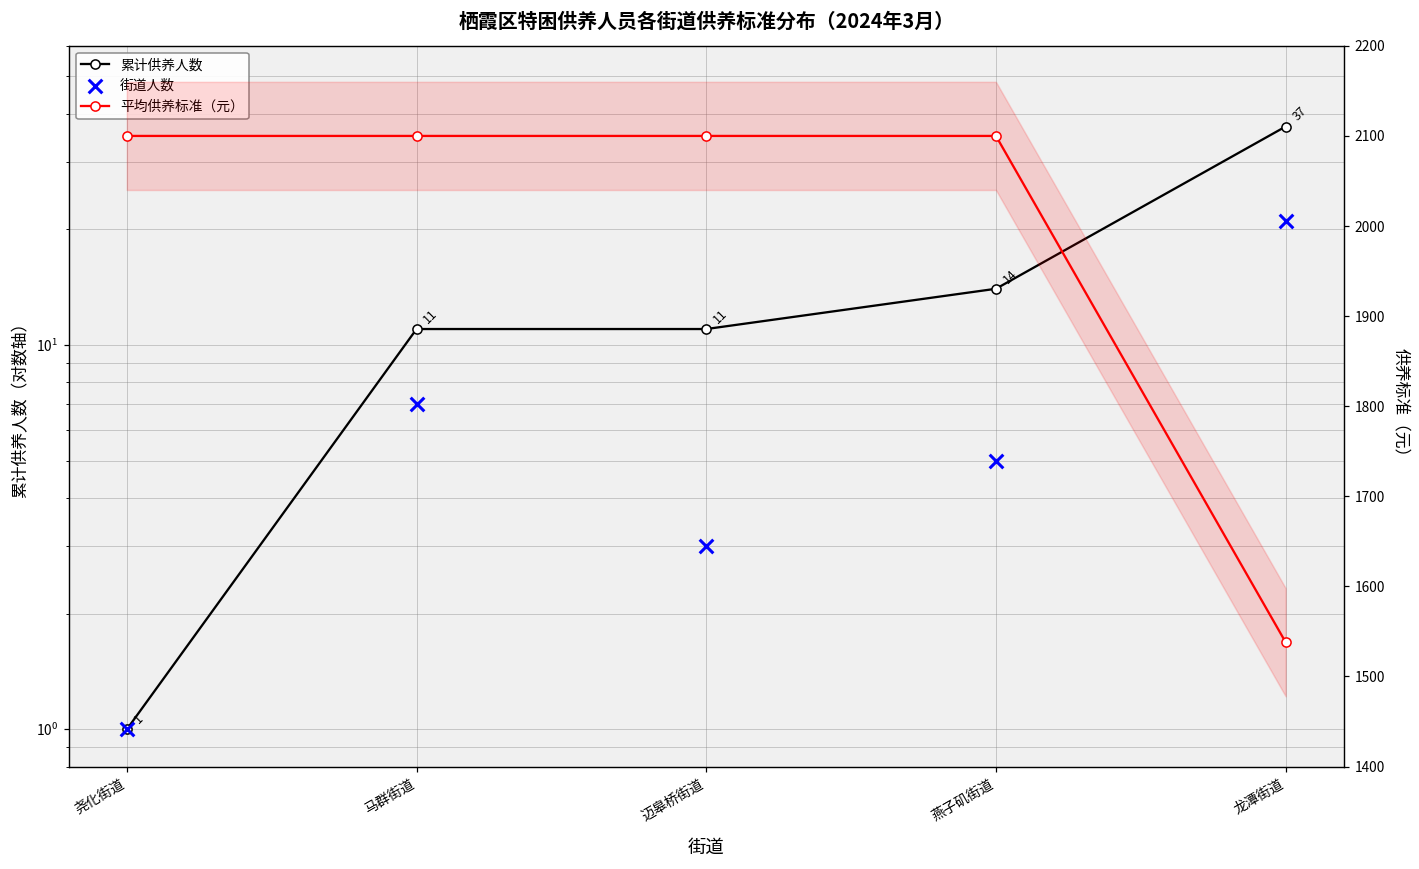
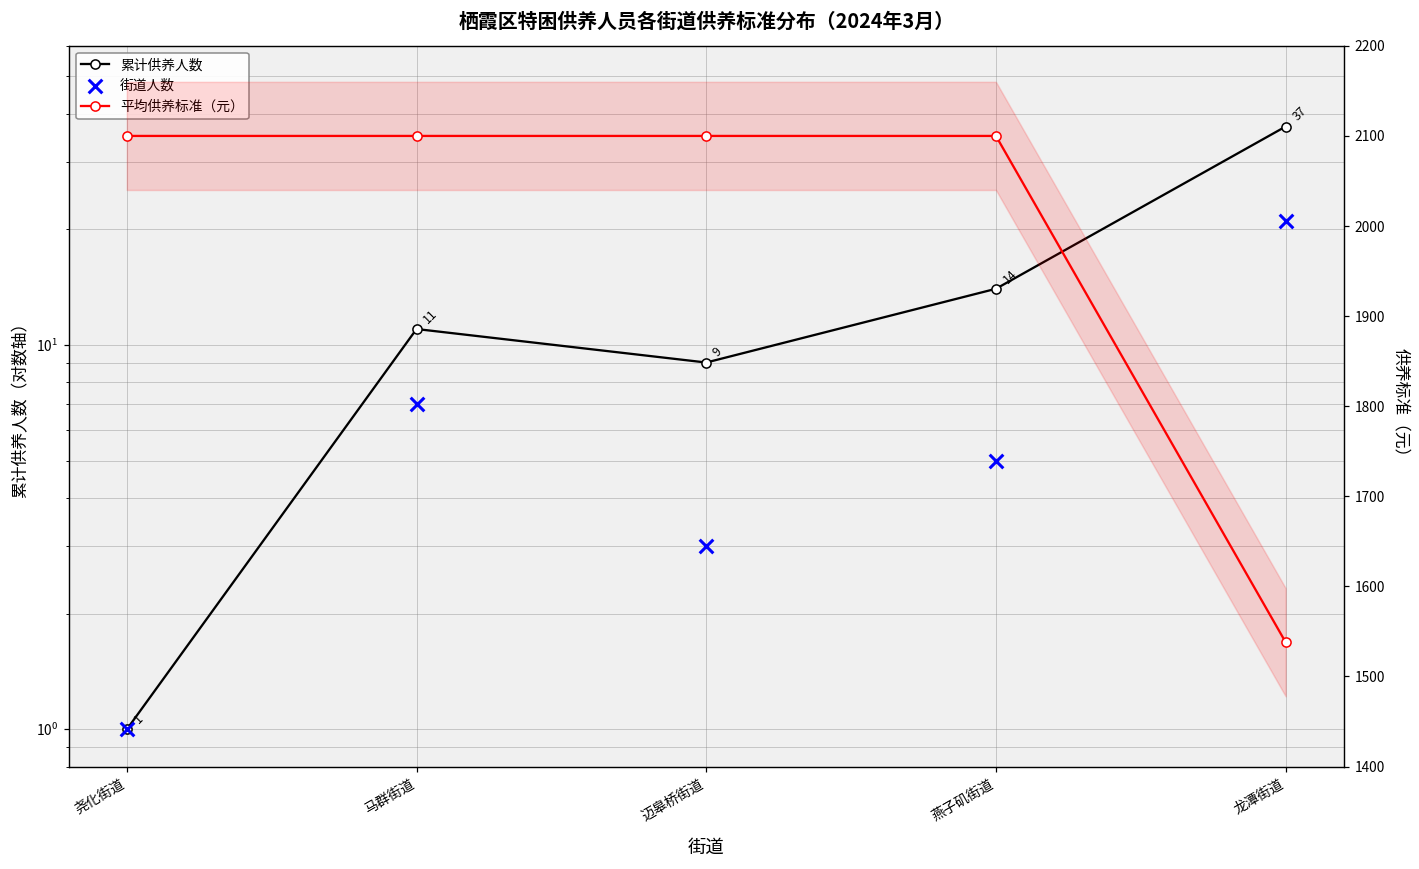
  {
    "累计供养人数": {
      "马群街道": 11,
-     "迈皋桥街道": 11,
+     "迈皋桥街道": 9,
      "燕子矶街道": 14,
      "龙潭街道": 37
    }
  }
